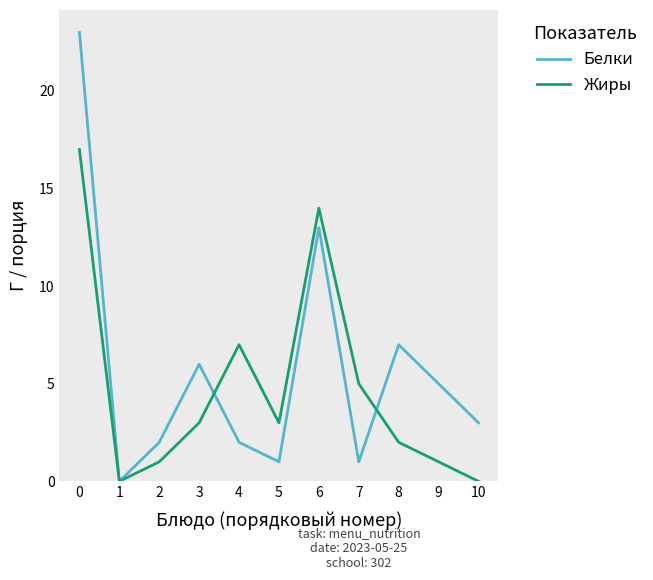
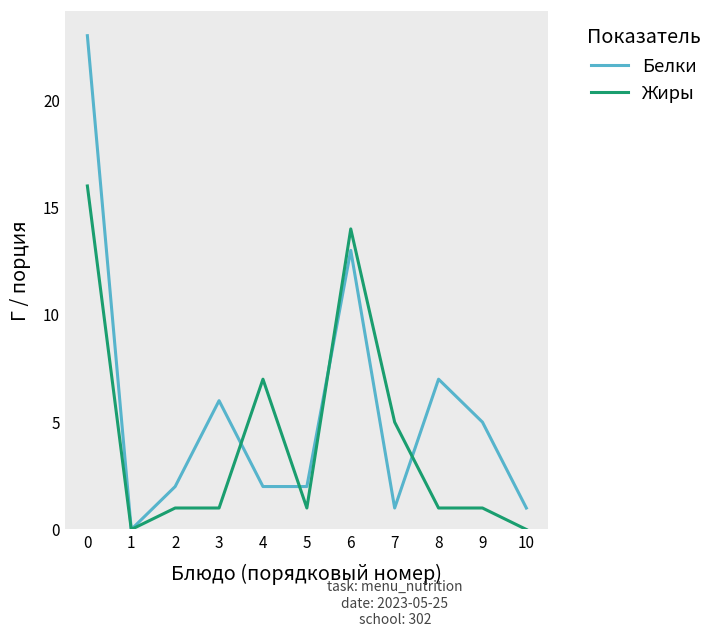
  {
    "Белки": {
      "0": 23,
      "2": 2,
      "3": 6,
      "4": 2,
-     "5": 1,
+     "5": 2,
      "6": 13,
      "7": 1,
      "8": 7,
      "9": 5,
-     "10": 3
+     "10": 1
    },
    "Жиры": {
-     "0": 17,
+     "0": 16,
      "2": 1,
-     "3": 3,
+     "3": 1,
      "4": 7,
-     "5": 3,
+     "5": 1,
      "6": 14,
      "7": 5,
-     "8": 2,
+     "8": 1,
      "9": 1,
      "10": 0
    }
  }
